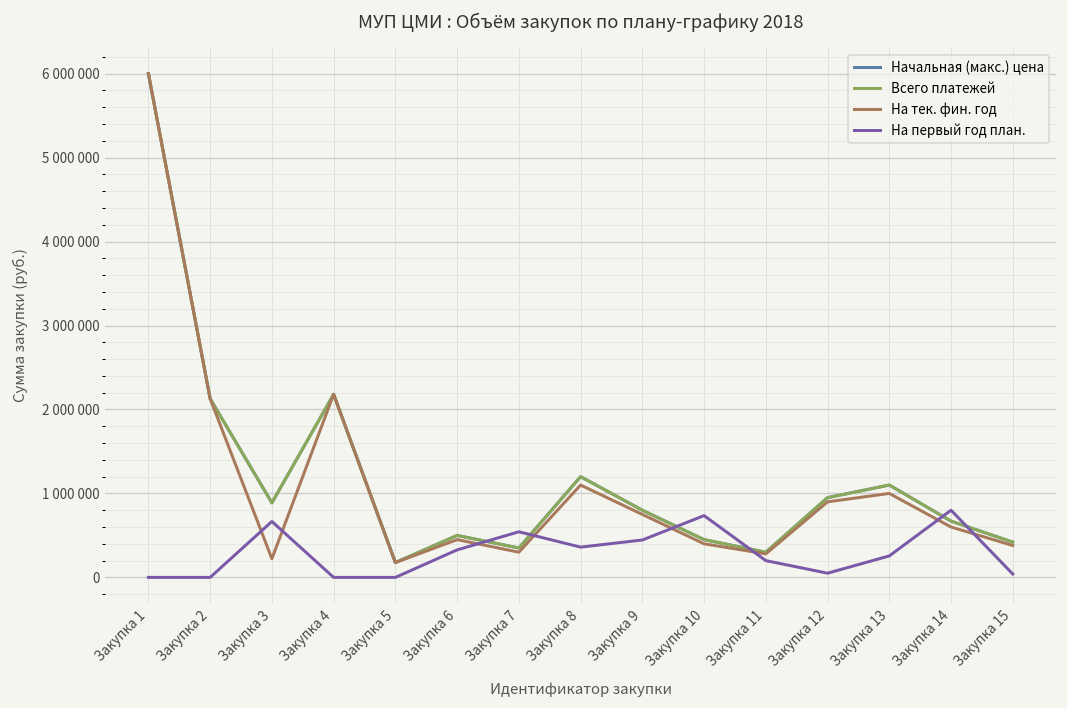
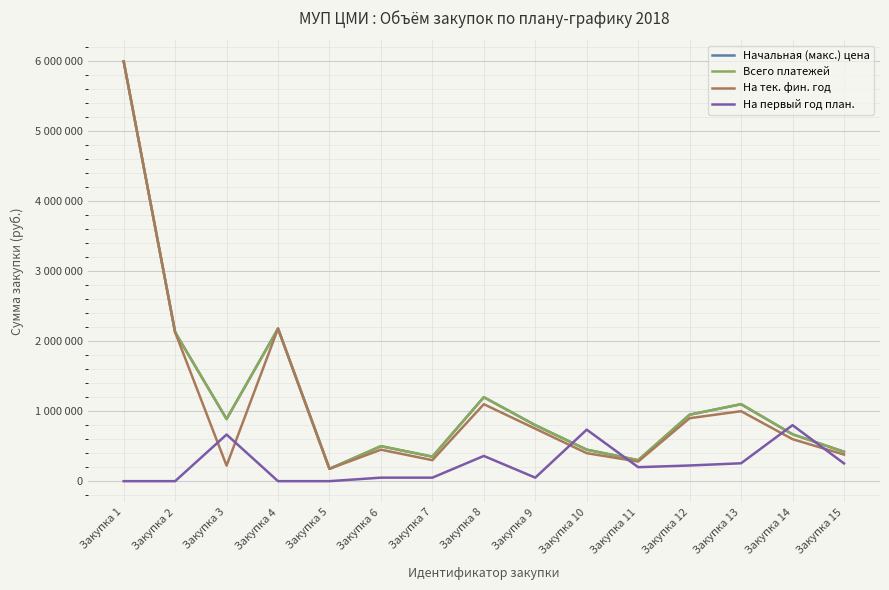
  {
    "На первый год план.": {
      "Закупка 1": 0,
      "Закупка 2": 0,
      "Закупка 3": 700000,
      "Закупка 4": 0,
      "Закупка 5": 0,
-     "Закупка 6": 300000,
-     "Закупка 7": 500000,
+     "Закупка 6": 100000,
+     "Закупка 7": 100000,
      "Закупка 8": 400000,
-     "Закупка 9": 400000,
+     "Закупка 9": 100000,
      "Закупка 10": 700000,
      "Закупка 11": 200000,
-     "Закупка 12": 100000,
+     "Закупка 12": 200000,
      "Закупка 13": 300000,
      "Закупка 14": 800000,
-     "Закупка 15": 0
+     "Закупка 15": 300000
    }
  }
